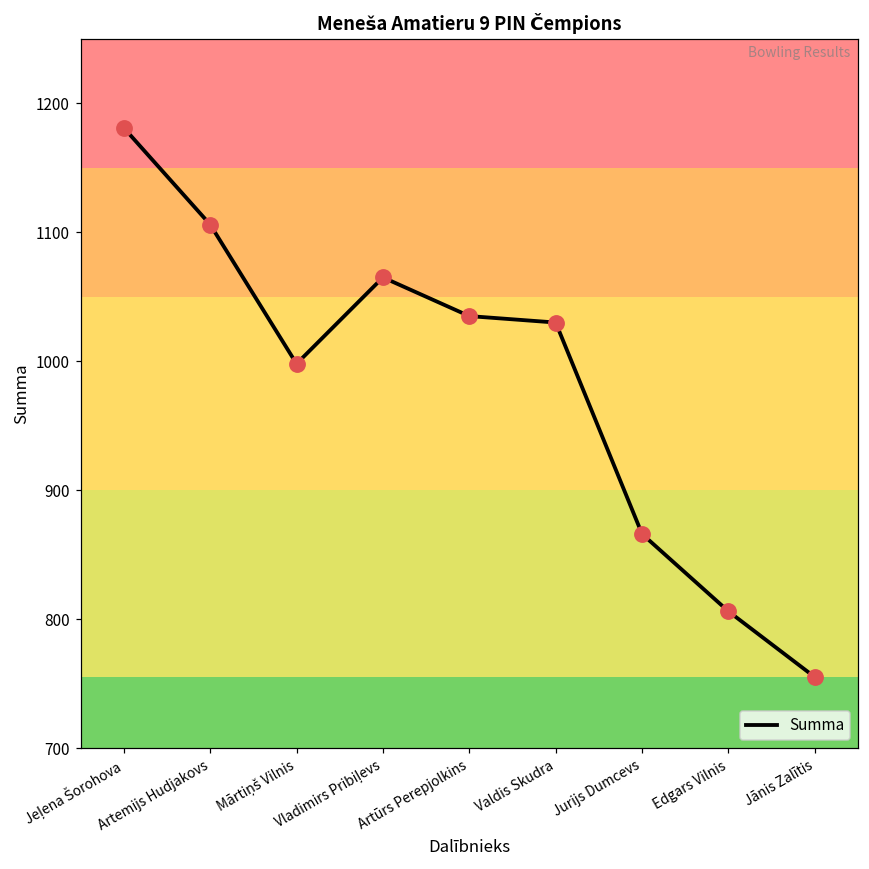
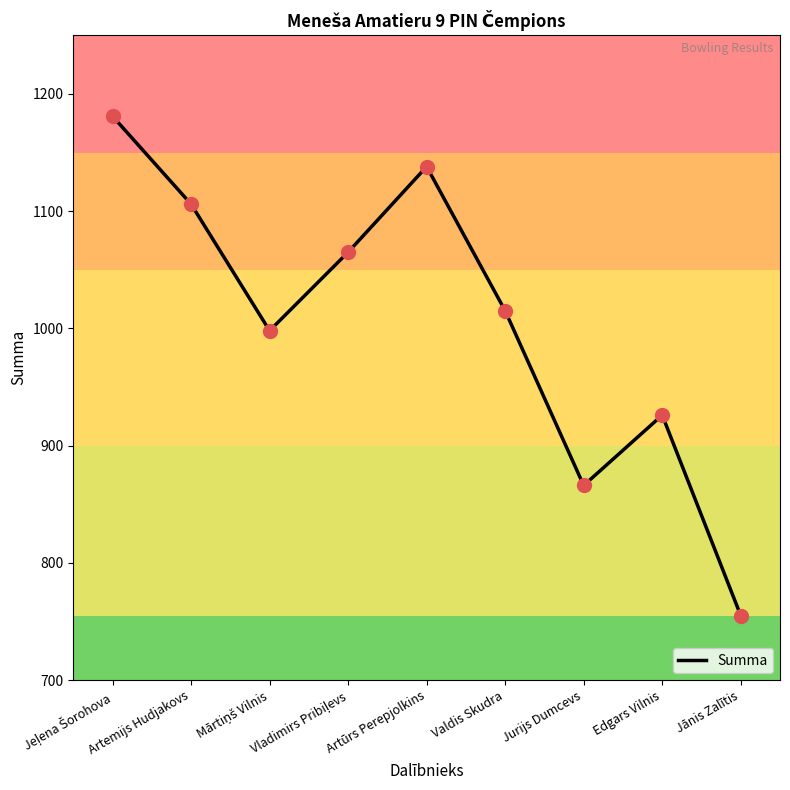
  {
    "Jeļena Šorohova": 1181,
    "Artemijs Hudjakovs": 1106,
    "Mārtiņš Vilnis": 998,
    "Vladimirs Pribiļevs": 1065,
-   "Artūrs Perepjolkins": 1035,
-   "Valdis Skudra": 1030,
+   "Artūrs Perepjolkins": 1138,
+   "Valdis Skudra": 1015,
    "Jurijs Dumcevs": 866,
-   "Edgars Vilnis": 806,
+   "Edgars Vilnis": 926,
    "Jānis Zalītis": 755
  }
